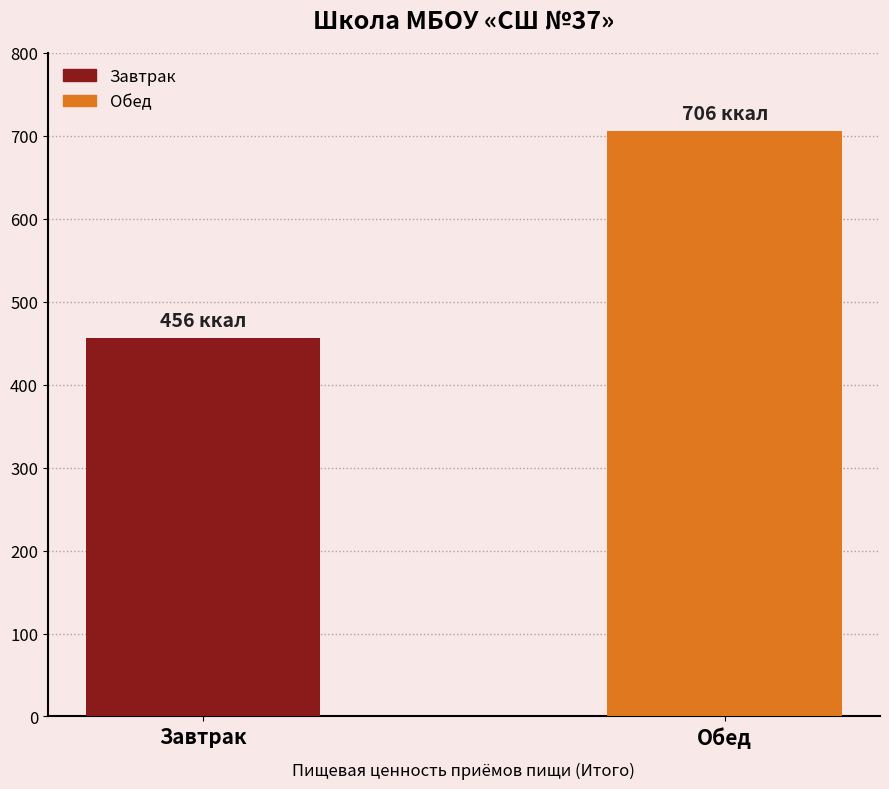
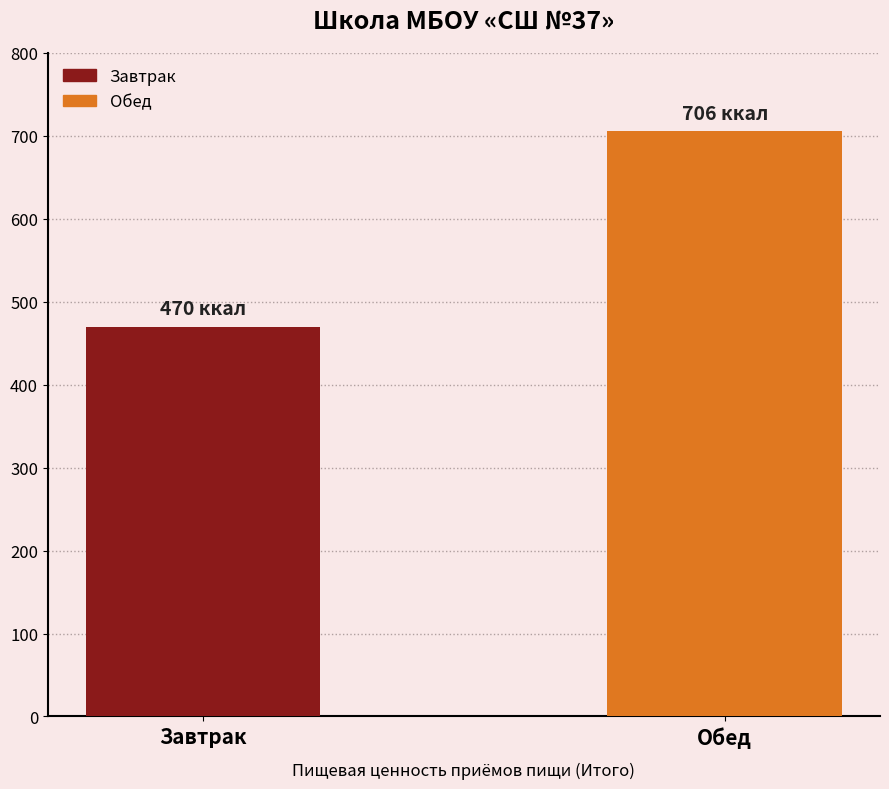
  {
-   "Завтрак": 456,
+   "Завтрак": 470,
    "Обед": 706
  }
